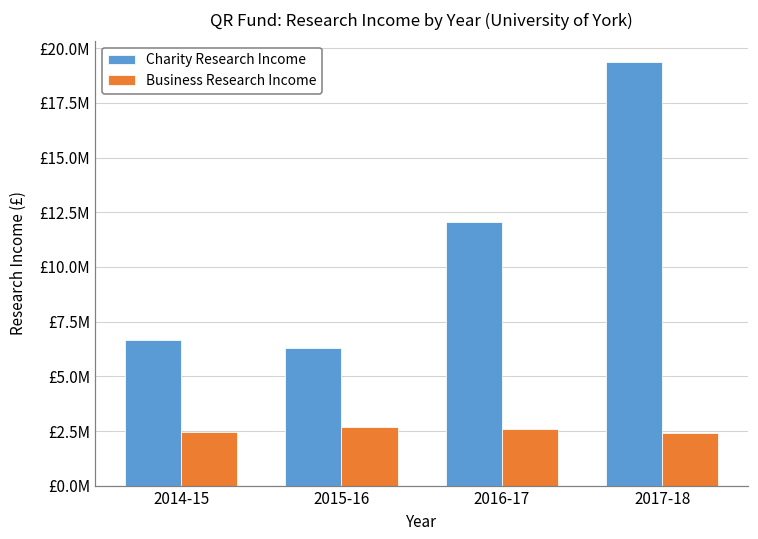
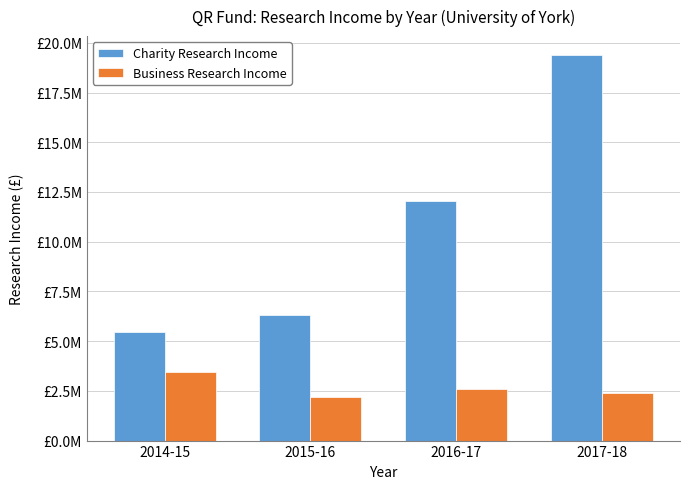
  {
    "Charity Research Income": {
-     "2014-15": "£6600000",
+     "2014-15": "£5500000",
      "2015-16": "£6300000",
      "2016-17": "£12100000",
      "2017-18": "£19400000"
    },
    "Business Research Income": {
-     "2014-15": "£2400000",
-     "2015-16": "£2700000",
+     "2014-15": "£3400000",
+     "2015-16": "£2200000",
      "2016-17": "£2600000",
      "2017-18": "£2400000"
    }
  }
